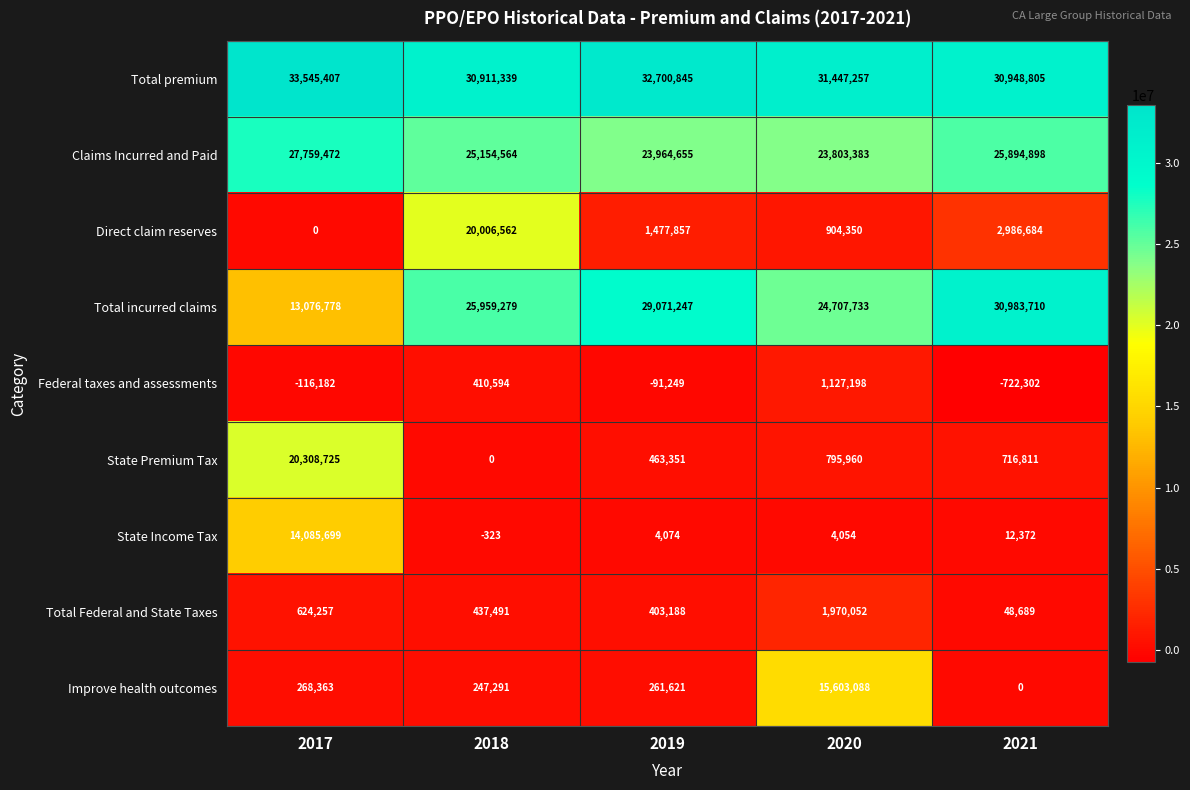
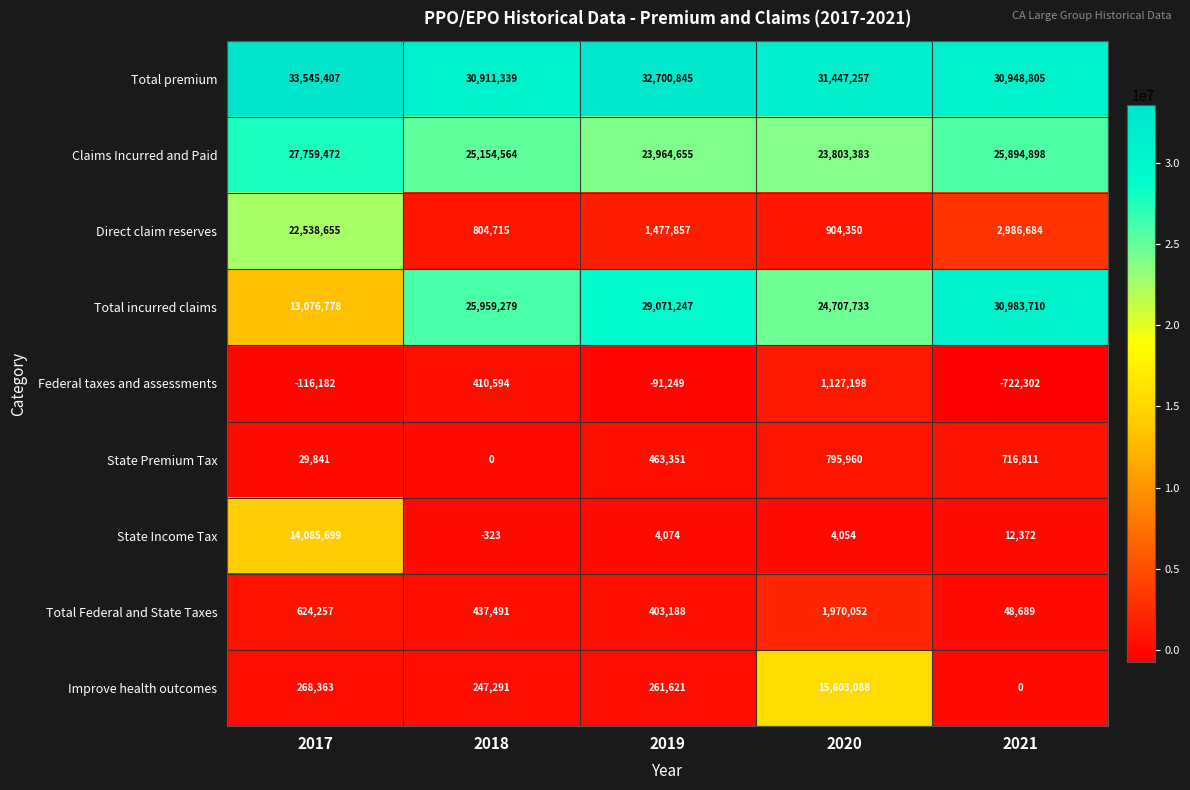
  {
    "Total premium": {
      "2017": "33,545,407",
      "2018": "30,911,339",
      "2019": "32,700,845",
      "2020": "31,447,257",
      "2021": "30,948,805"
    },
    "Claims Incurred and Paid": {
      "2017": "27,759,472",
      "2018": "25,154,564",
      "2019": "23,964,655",
      "2020": "23,803,383",
      "2021": "25,894,898"
    },
    "Direct claim reserves": {
-     "2017": "0",
-     "2018": "20,006,562",
+     "2017": "22,538,655",
+     "2018": "804,715",
      "2019": "1,477,857",
      "2020": "904,350",
      "2021": "2,986,684"
    },
    "Total incurred claims": {
      "2017": "13,076,778",
      "2018": "25,959,279",
      "2019": "29,071,247",
      "2020": "24,707,733",
      "2021": "30,983,710"
    },
    "Federal taxes and assessments": {
      "2017": "-116,182",
      "2018": "410,594",
      "2019": "-91,249",
      "2020": "1,127,198",
      "2021": "-722,302"
    },
    "State Premium Tax": {
-     "2017": "20,308,725",
+     "2017": "29,841",
      "2018": "0",
      "2019": "463,351",
      "2020": "795,960",
      "2021": "716,811"
    },
    "State Income Tax": {
      "2017": "14,085,699",
      "2018": "-323",
      "2019": "4,074",
      "2020": "4,054",
      "2021": "12,372"
    },
    "Total Federal and State Taxes": {
      "2017": "624,257",
      "2018": "437,491",
      "2019": "403,188",
      "2020": "1,970,052",
      "2021": "48,689"
    },
    "Improve health outcomes": {
      "2017": "268,363",
      "2018": "247,291",
      "2019": "261,621",
      "2020": "15,603,088",
      "2021": "0"
    }
  }
